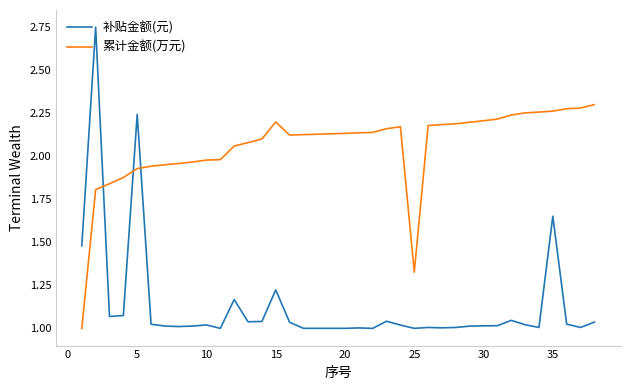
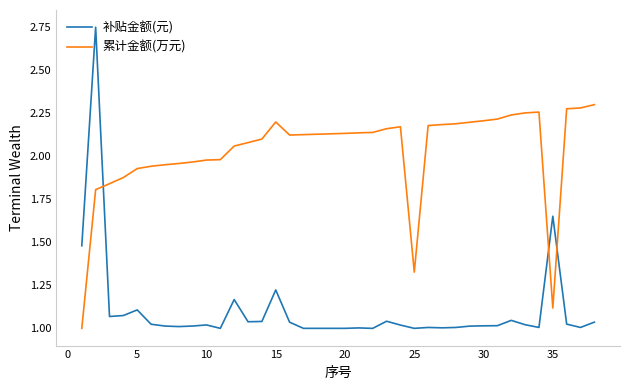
  {
    "补贴金额(元)": {
-     "5": 2.24,
+     "5": 1.11,
      "10": 1.02,
      "15": 1.22,
      "20": 1.00,
      "25": 1.00,
      "30": 1.01,
      "35": 1.65
    },
    "累计金额(万元)": {
      "5": 1.93,
      "10": 1.98,
      "15": 2.20,
      "20": 2.13,
      "25": 1.33,
      "30": 2.21,
-     "35": 2.26
+     "35": 1.12
    }
  }
